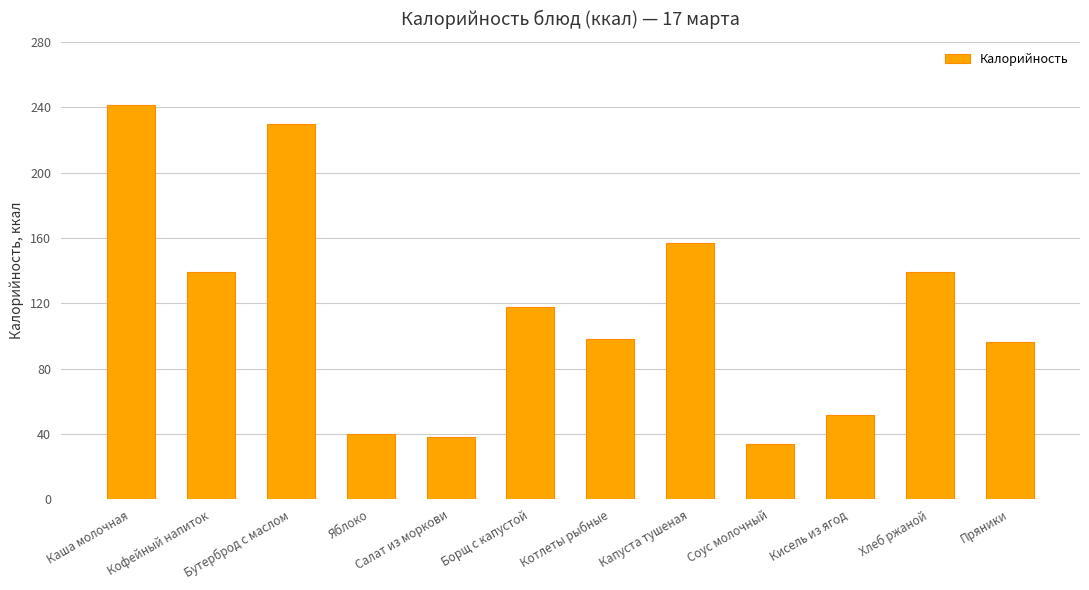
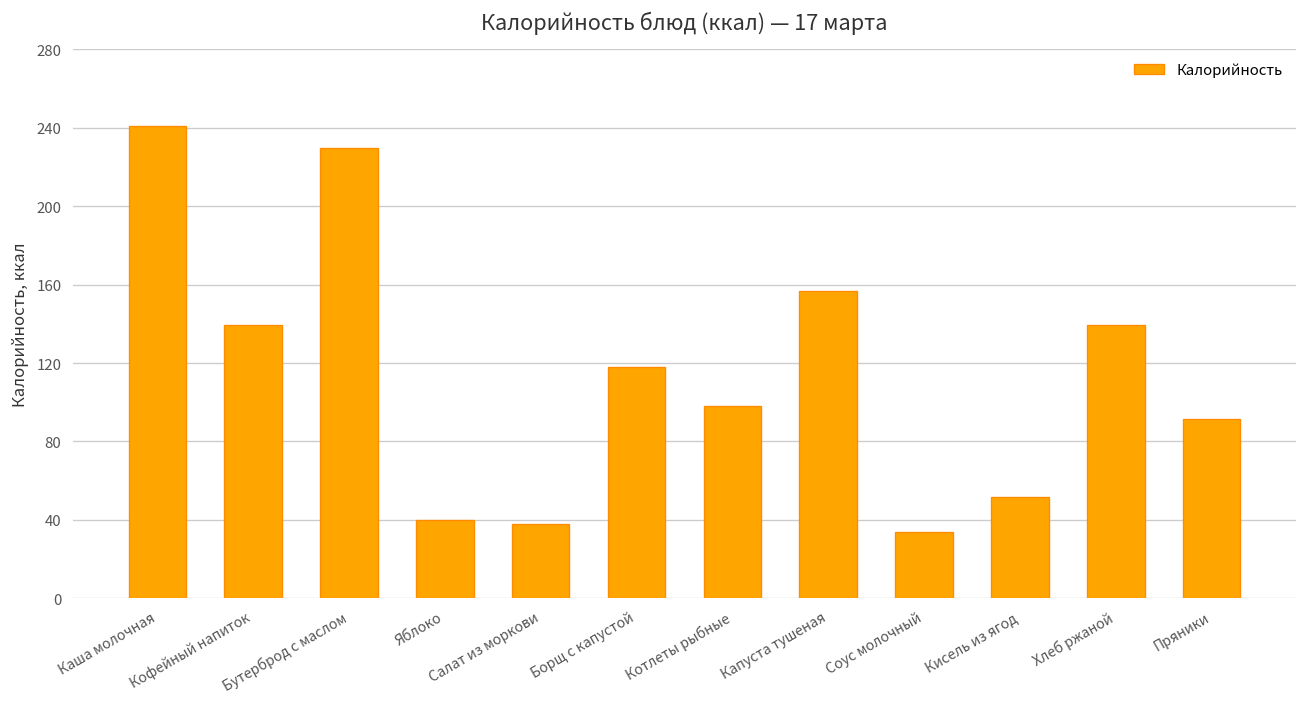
  {
    "Каша молочная": 241,
    "Кофейный напиток": 139,
    "Бутерброд с маслом": 230,
    "Яблоко": 40,
    "Салат из моркови": 38,
    "Борщ с капустой": 118,
    "Котлеты рыбные": 98,
    "Капуста тушеная": 157,
    "Соус молочный": 34,
    "Кисель из ягод": 52,
    "Хлеб ржаной": 139,
-   "Пряники": 97
+   "Пряники": 92
  }
